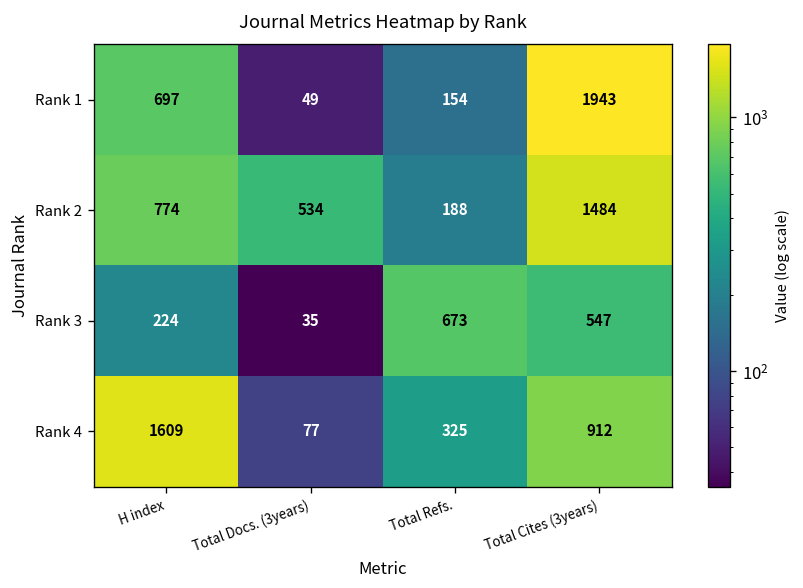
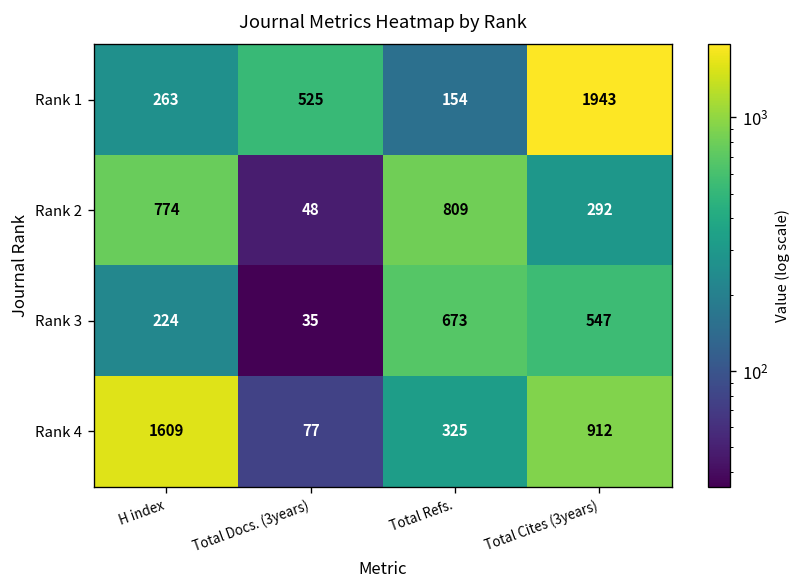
  {
    "Rank 1": {
-     "H index": 697,
-     "Total Docs. (3years)": 49,
+     "H index": 263,
+     "Total Docs. (3years)": 525,
      "Total Refs.": 154,
      "Total Cites (3years)": 1943
    },
    "Rank 2": {
      "H index": 774,
-     "Total Docs. (3years)": 534,
-     "Total Refs.": 188,
-     "Total Cites (3years)": 1484
+     "Total Docs. (3years)": 48,
+     "Total Refs.": 809,
+     "Total Cites (3years)": 292
    },
    "Rank 3": {
      "H index": 224,
      "Total Docs. (3years)": 35,
      "Total Refs.": 673,
      "Total Cites (3years)": 547
    },
    "Rank 4": {
      "H index": 1609,
      "Total Docs. (3years)": 77,
      "Total Refs.": 325,
      "Total Cites (3years)": 912
    }
  }
